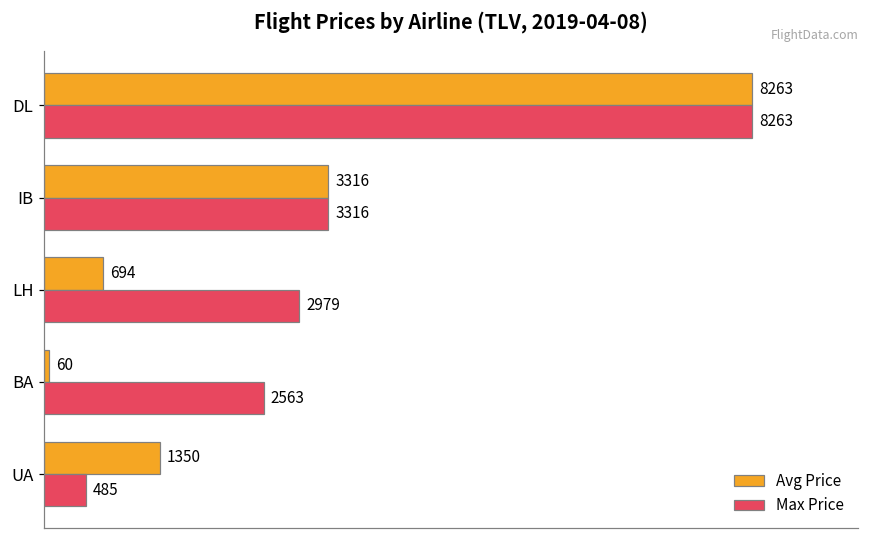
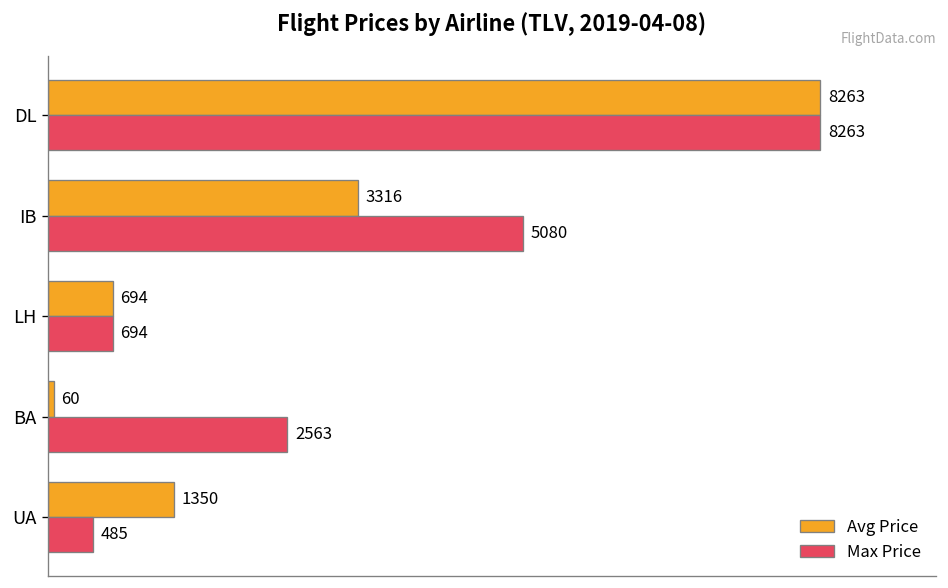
  {
    "Avg Price": {
      "DL": 8263,
      "IB": 3316,
      "LH": 694,
      "BA": 60,
      "UA": 1350
    },
    "Max Price": {
      "DL": 8263,
-     "IB": 3316,
-     "LH": 2979,
+     "IB": 5080,
+     "LH": 694,
      "BA": 2563,
      "UA": 485
    }
  }
